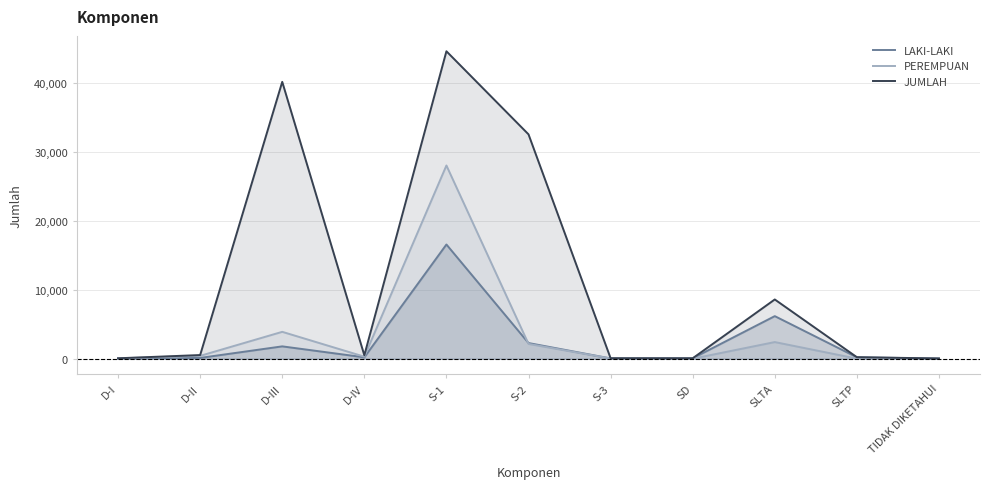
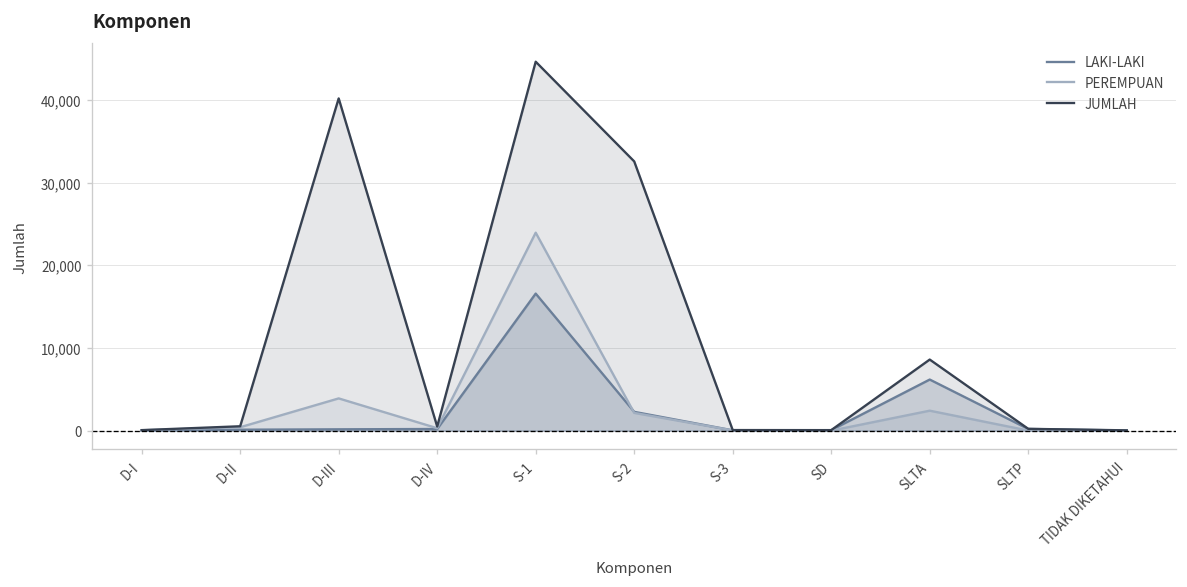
  {
    "LAKI-LAKI": {
-     "D-III": "2,000",
+     "D-III": "0",
      "S-1": "17,000",
      "SLTA": "6,000"
    },
    "PEREMPUAN": {
      "D-III": "4,000",
-     "S-1": "28,000",
+     "S-1": "24,000",
      "SLTA": "2,000"
    },
    "JUMLAH": {
      "D-III": "40,000",
      "S-1": "45,000",
      "S-2": "33,000",
      "SLTA": "9,000"
    }
  }
